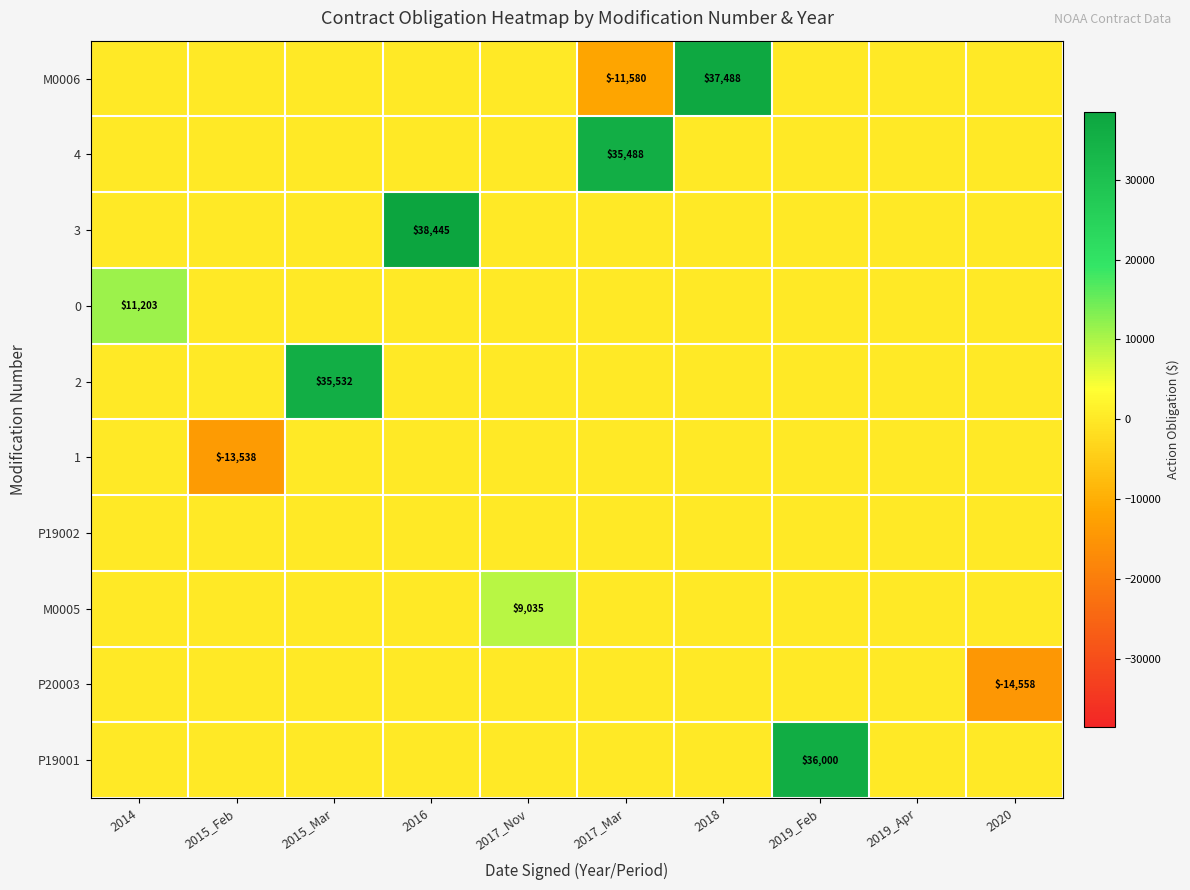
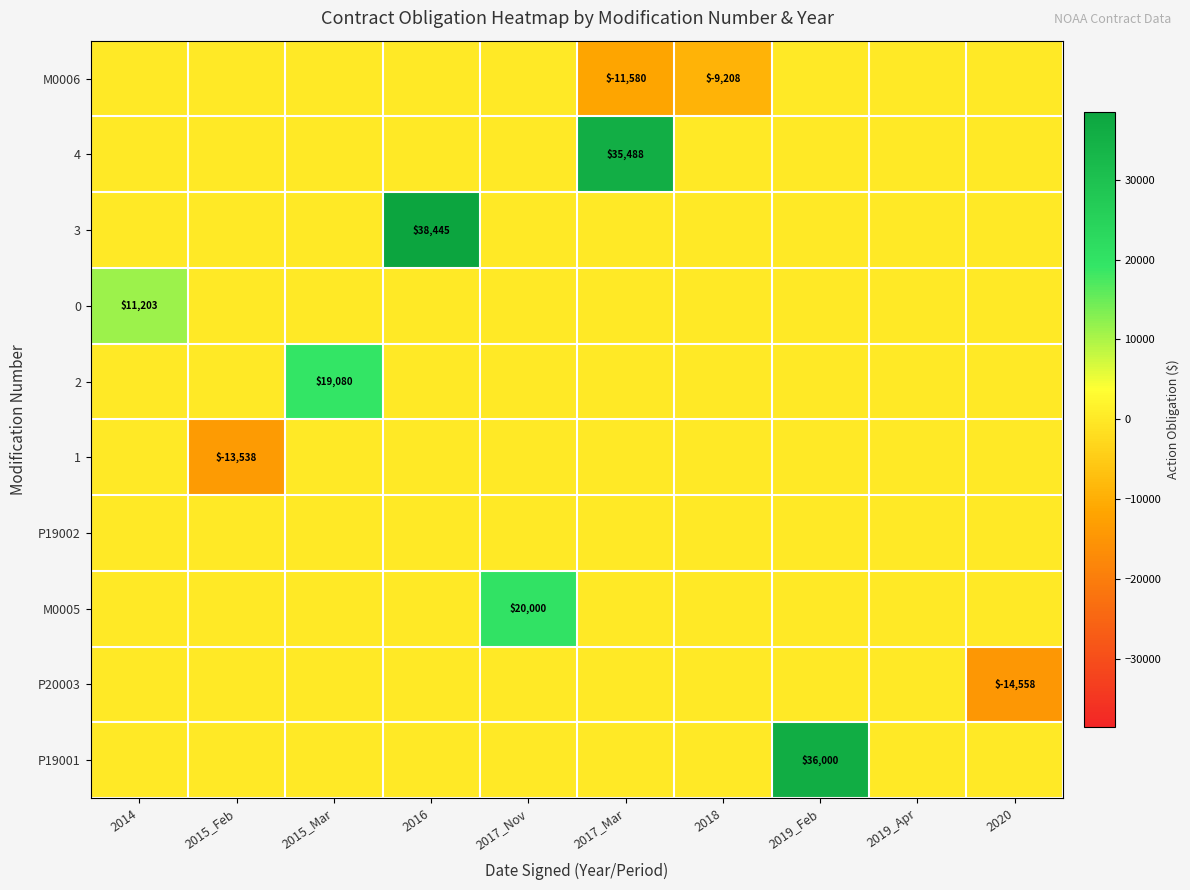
  {
    "M0006": {
      "2017_Mar": "$-11,580",
-     "2018": "$37,488"
+     "2018": "$-9,208"
    },
    "4": {
      "2017_Mar": "$35,488"
    },
    "3": {
      "2016": "$38,445"
    },
    "0": {
      "2014": "$11,203"
    },
    "2": {
-     "2015_Mar": "$35,532"
+     "2015_Mar": "$19,080"
    },
    "1": {
      "2015_Feb": "$-13,538"
    },
    "M0005": {
-     "2017_Nov": "$9,035"
+     "2017_Nov": "$20,000"
    },
    "P20003": {
      "2020": "$-14,558"
    },
    "P19001": {
      "2019_Feb": "$36,000"
    }
  }
